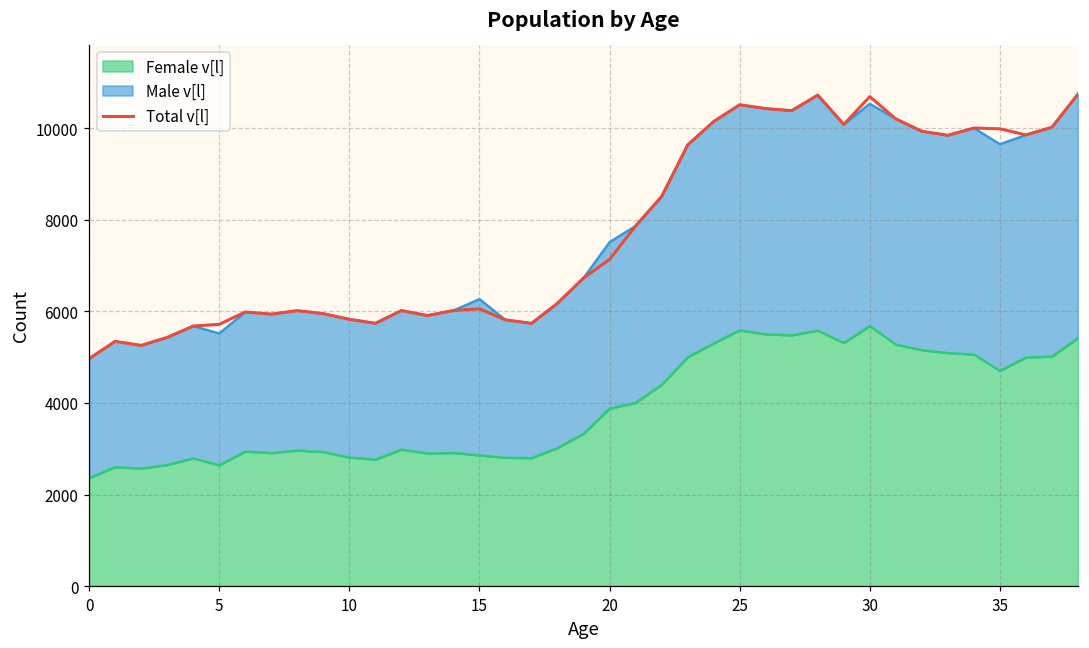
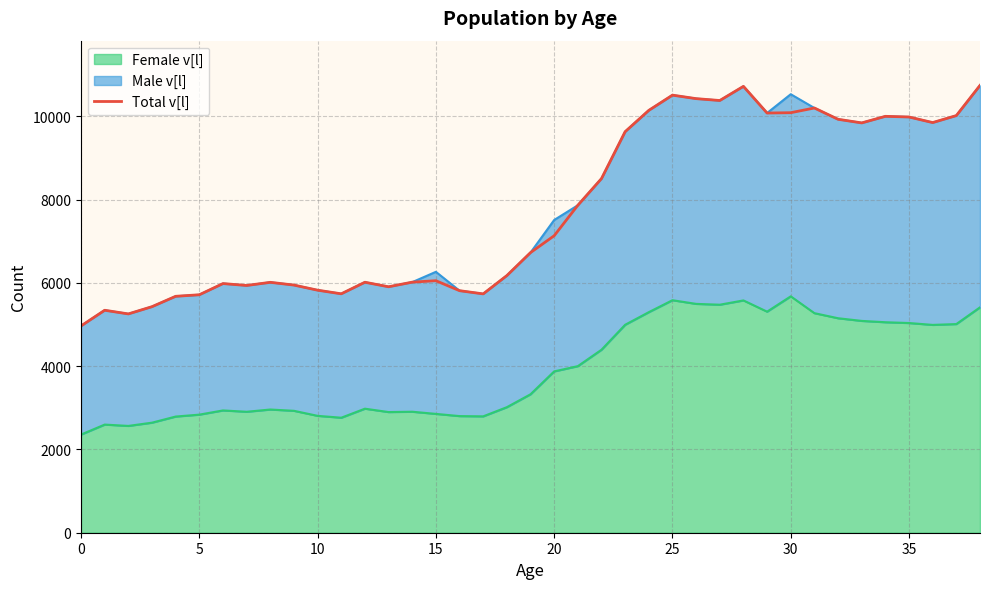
  {
    "Female v[l]": {
      "0": 2400,
-     "5": 2600,
+     "5": 2800,
      "10": 2800,
      "15": 2900,
      "20": 3900,
      "25": 5600,
      "30": 5700,
-     "35": 4700
+     "35": 5000
    },
    "Total v[l]": {
      "15": 6100,
      "20": 7100,
-     "30": 10700
+     "30": 10100
    }
  }
